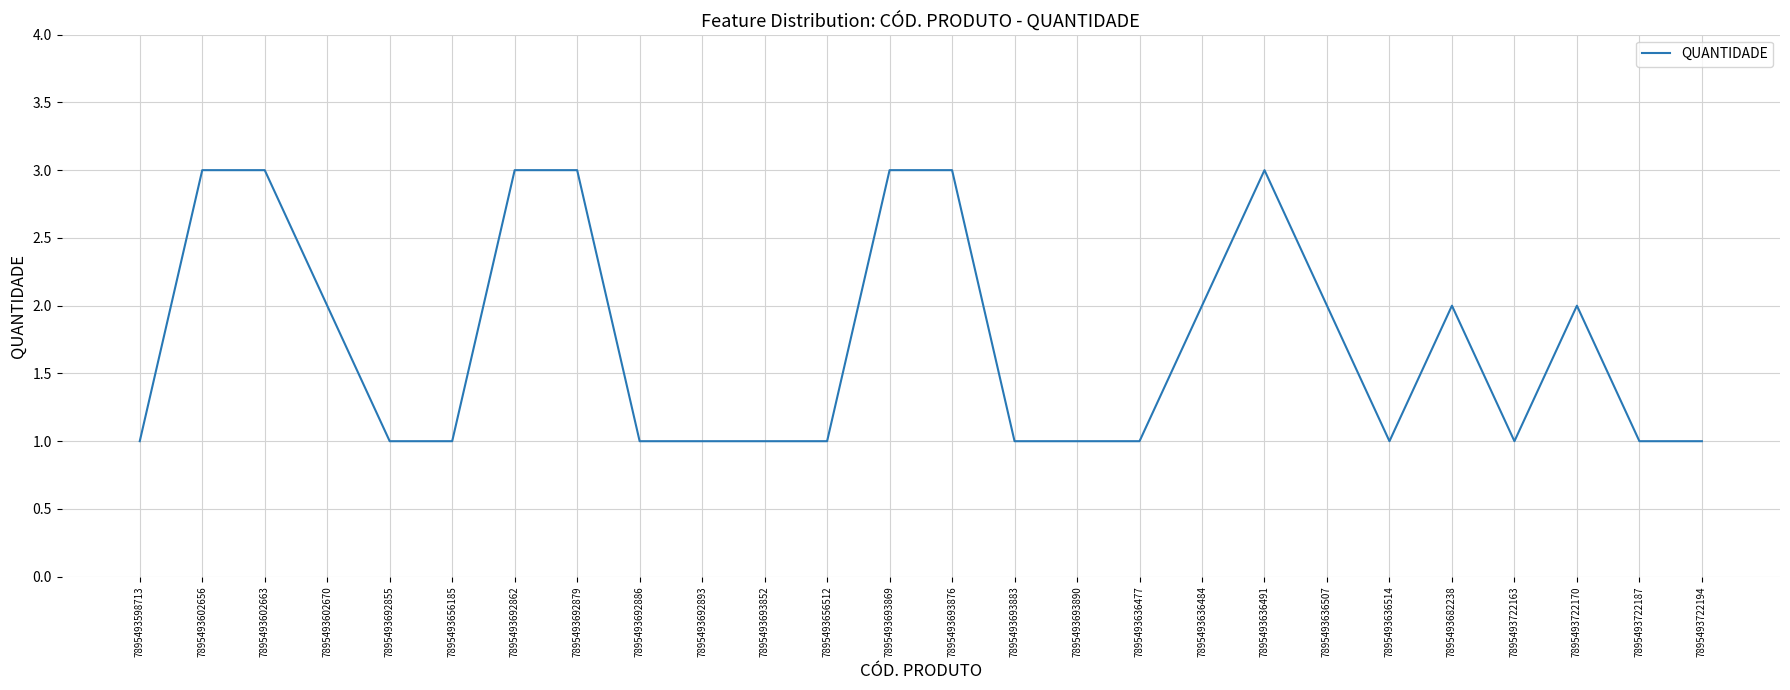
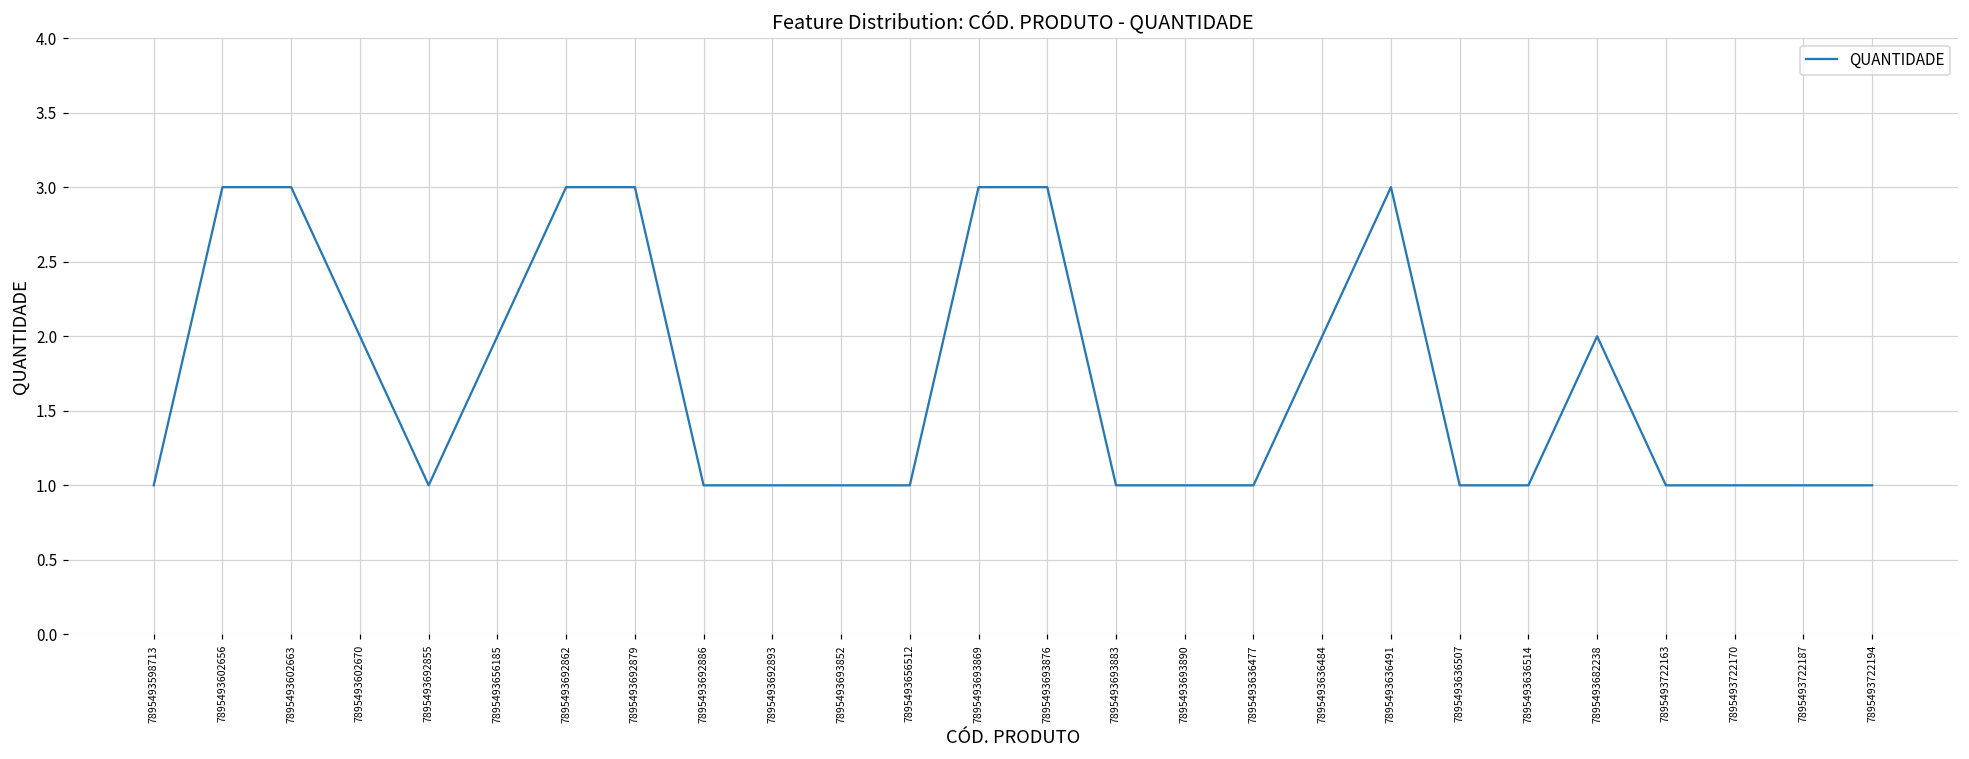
  {
    "7895493598713": 1,
    "7895493602656": 3,
    "7895493602663": 3,
    "7895493602670": 2,
    "7895493692855": 1,
-   "7895493656185": 1,
+   "7895493656185": 2,
    "7895493692862": 3,
    "7895493692879": 3,
    "7895493692886": 1,
    "7895493692893": 1,
    "7895493693852": 1,
    "7895493656512": 1,
    "7895493693869": 3,
    "7895493693876": 3,
    "7895493693883": 1,
    "7895493693890": 1,
    "7895493636477": 1,
    "7895493636484": 2,
    "7895493636491": 3,
-   "7895493636507": 2,
+   "7895493636507": 1,
    "7895493636514": 1,
    "7895493682238": 2,
    "7895493722163": 1,
-   "7895493722170": 2,
+   "7895493722170": 1,
    "7895493722187": 1,
    "7895493722194": 1
  }
